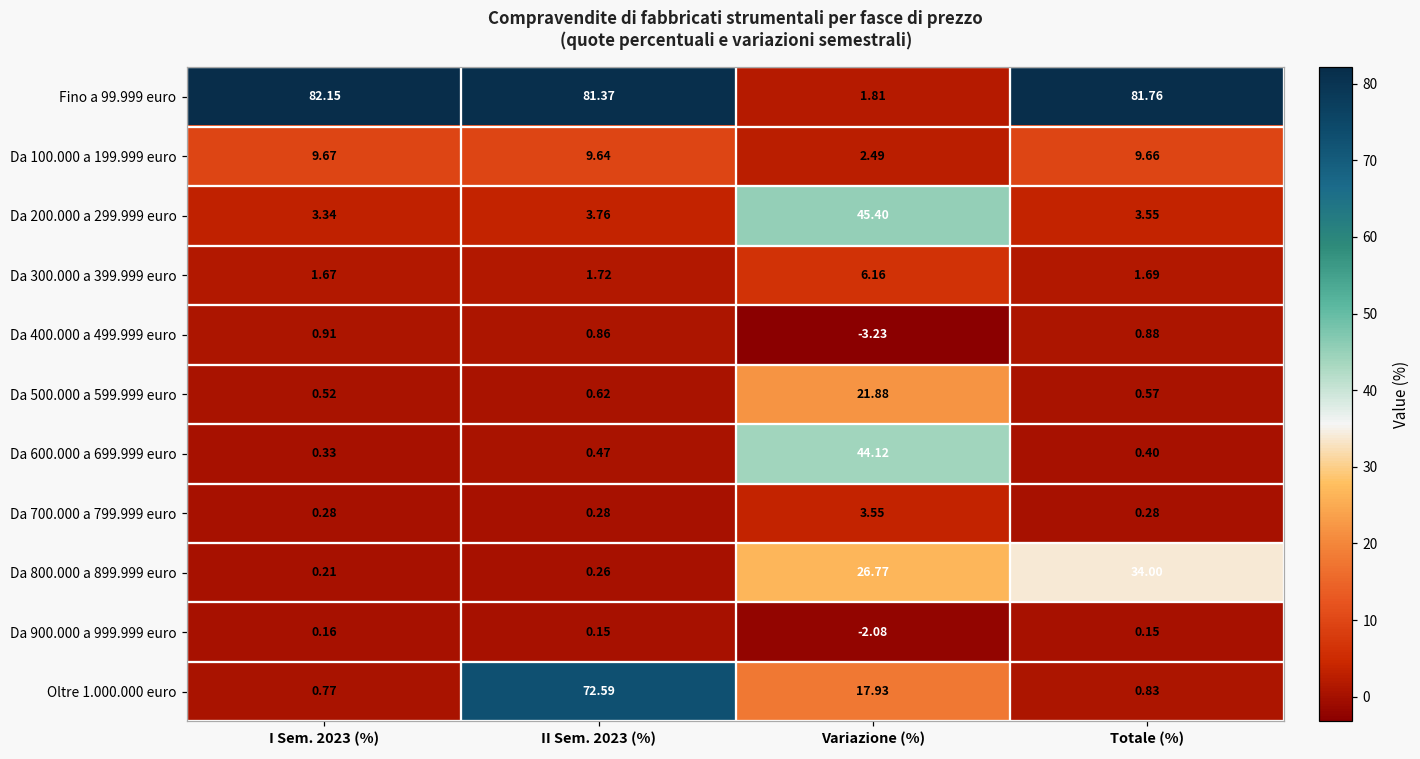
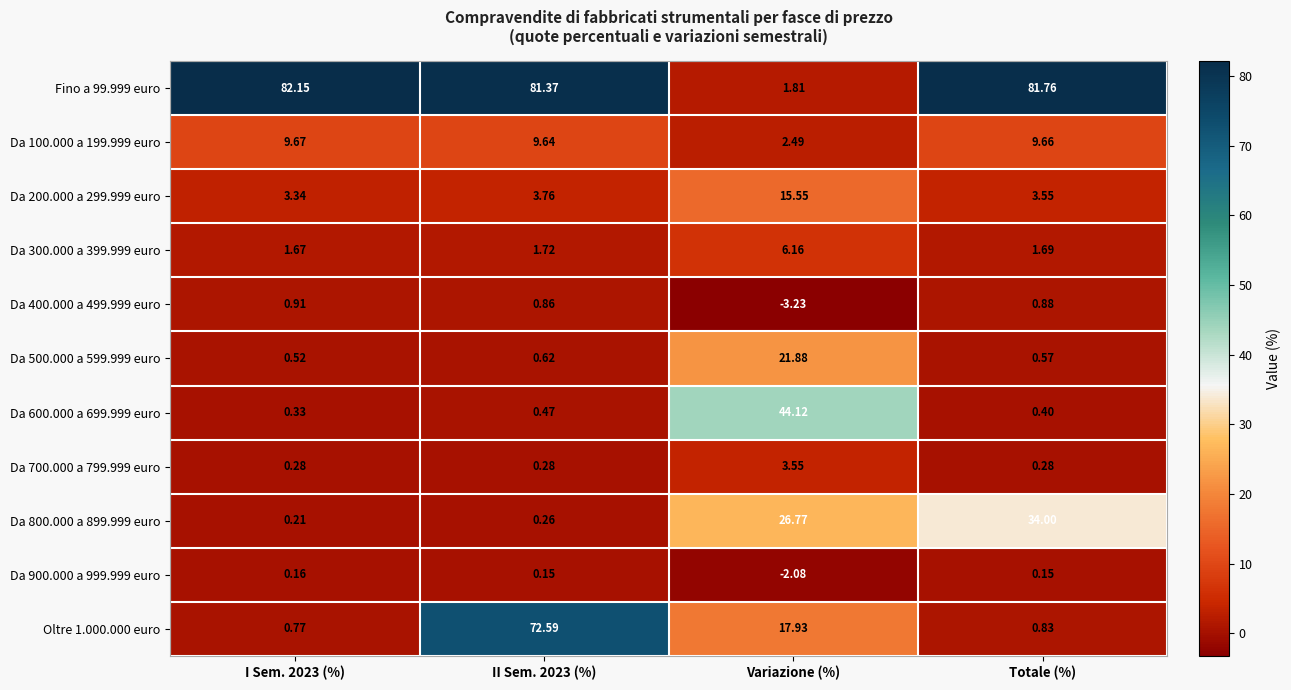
  {
    "Fino a 99.999 euro": {
      "I Sem. 2023 (%)": 82.15,
      "II Sem. 2023 (%)": 81.37,
      "Variazione (%)": 1.81,
      "Totale (%)": 81.76
    },
    "Da 100.000 a 199.999 euro": {
      "I Sem. 2023 (%)": 9.67,
      "II Sem. 2023 (%)": 9.64,
      "Variazione (%)": 2.49,
      "Totale (%)": 9.66
    },
    "Da 200.000 a 299.999 euro": {
      "I Sem. 2023 (%)": 3.34,
      "II Sem. 2023 (%)": 3.76,
-     "Variazione (%)": 45.40,
+     "Variazione (%)": 15.55,
      "Totale (%)": 3.55
    },
    "Da 300.000 a 399.999 euro": {
      "I Sem. 2023 (%)": 1.67,
      "II Sem. 2023 (%)": 1.72,
      "Variazione (%)": 6.16,
      "Totale (%)": 1.69
    },
    "Da 400.000 a 499.999 euro": {
      "I Sem. 2023 (%)": 0.91,
      "II Sem. 2023 (%)": 0.86,
      "Variazione (%)": -3.23,
      "Totale (%)": 0.88
    },
    "Da 500.000 a 599.999 euro": {
      "I Sem. 2023 (%)": 0.52,
      "II Sem. 2023 (%)": 0.62,
      "Variazione (%)": 21.88,
      "Totale (%)": 0.57
    },
    "Da 600.000 a 699.999 euro": {
      "I Sem. 2023 (%)": 0.33,
      "II Sem. 2023 (%)": 0.47,
      "Variazione (%)": 44.12,
      "Totale (%)": 0.40
    },
    "Da 700.000 a 799.999 euro": {
      "I Sem. 2023 (%)": 0.28,
      "II Sem. 2023 (%)": 0.28,
      "Variazione (%)": 3.55,
      "Totale (%)": 0.28
    },
    "Da 800.000 a 899.999 euro": {
      "I Sem. 2023 (%)": 0.21,
      "II Sem. 2023 (%)": 0.26,
      "Variazione (%)": 26.77
    },
    "Da 900.000 a 999.999 euro": {
      "I Sem. 2023 (%)": 0.16,
      "II Sem. 2023 (%)": 0.15,
      "Variazione (%)": -2.08,
      "Totale (%)": 0.15
    },
    "Oltre 1.000.000 euro": {
      "I Sem. 2023 (%)": 0.77,
      "II Sem. 2023 (%)": 72.59,
      "Variazione (%)": 17.93,
      "Totale (%)": 0.83
    }
  }
